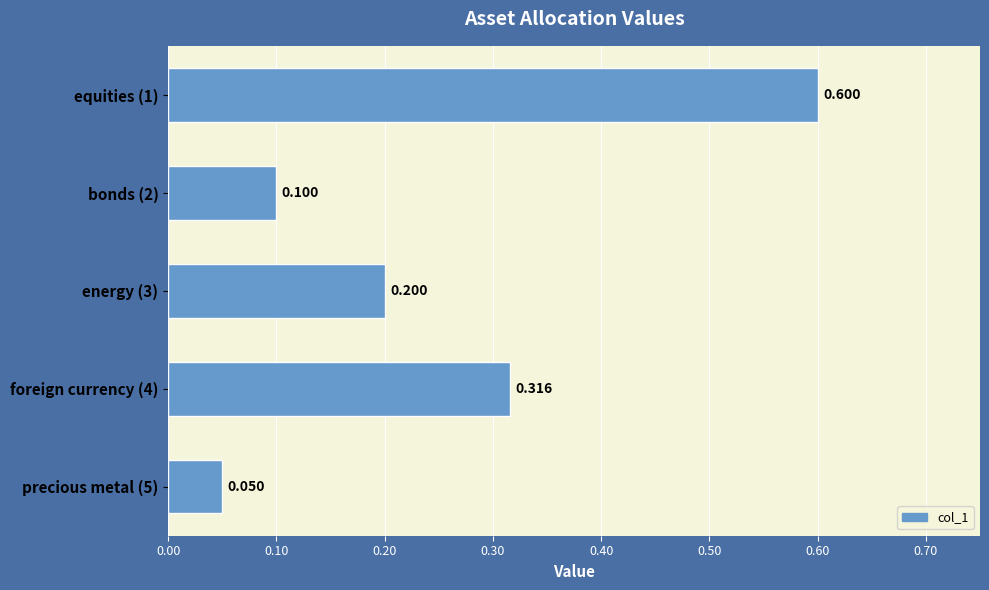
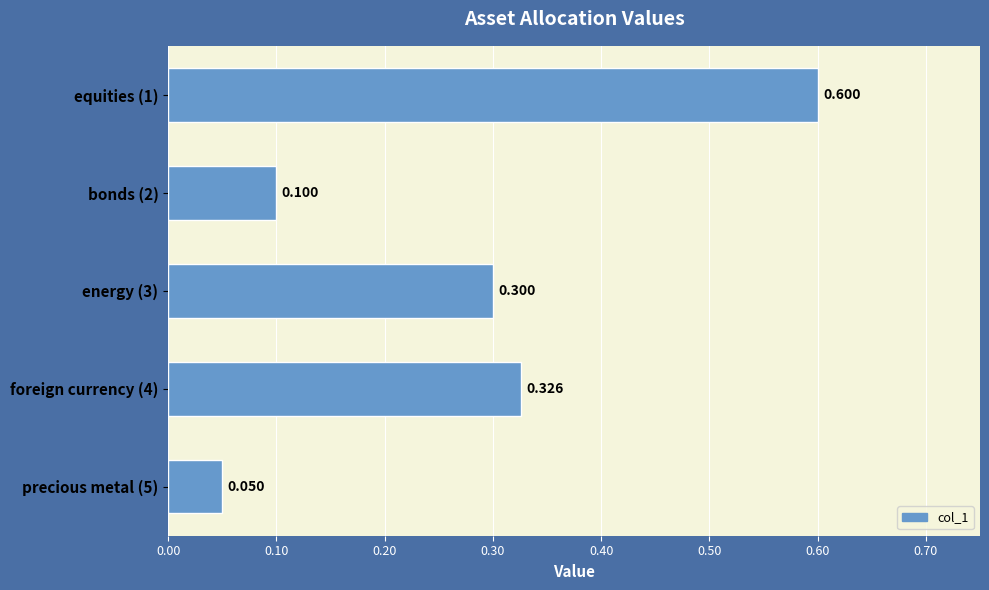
  {
    "equities (1)": 0.600,
    "bonds (2)": 0.100,
-   "energy (3)": 0.200,
-   "foreign currency (4)": 0.316,
+   "energy (3)": 0.300,
+   "foreign currency (4)": 0.326,
    "precious metal (5)": 0.050
  }
